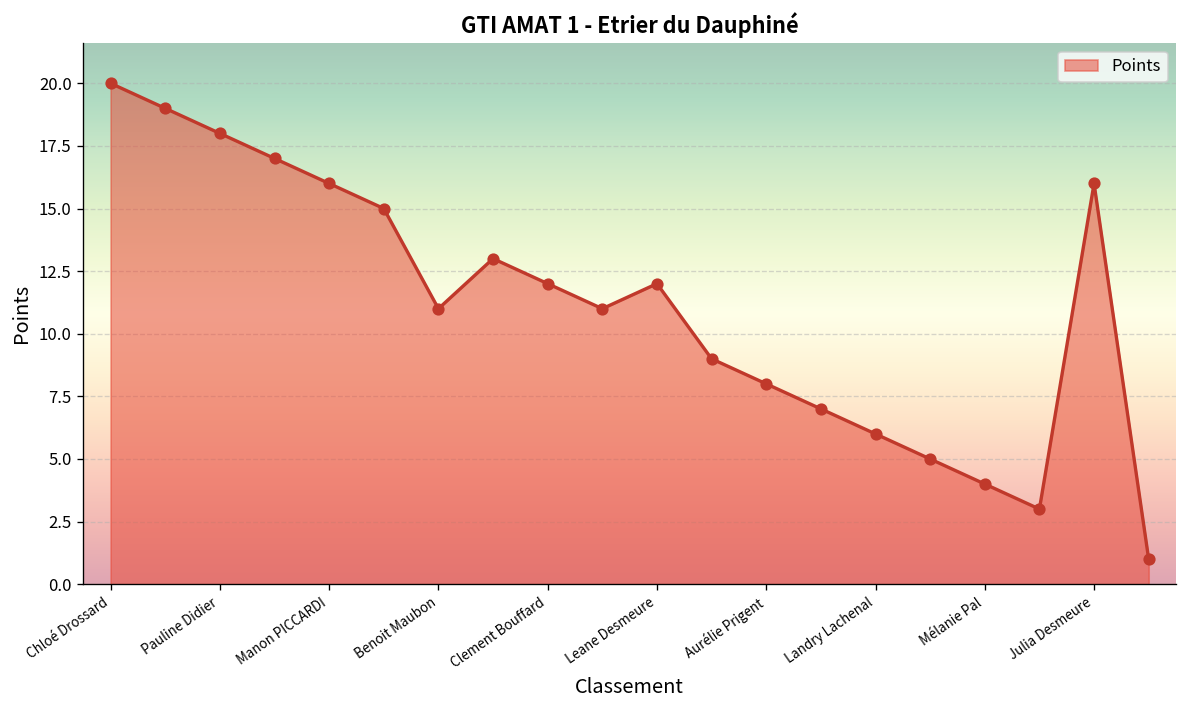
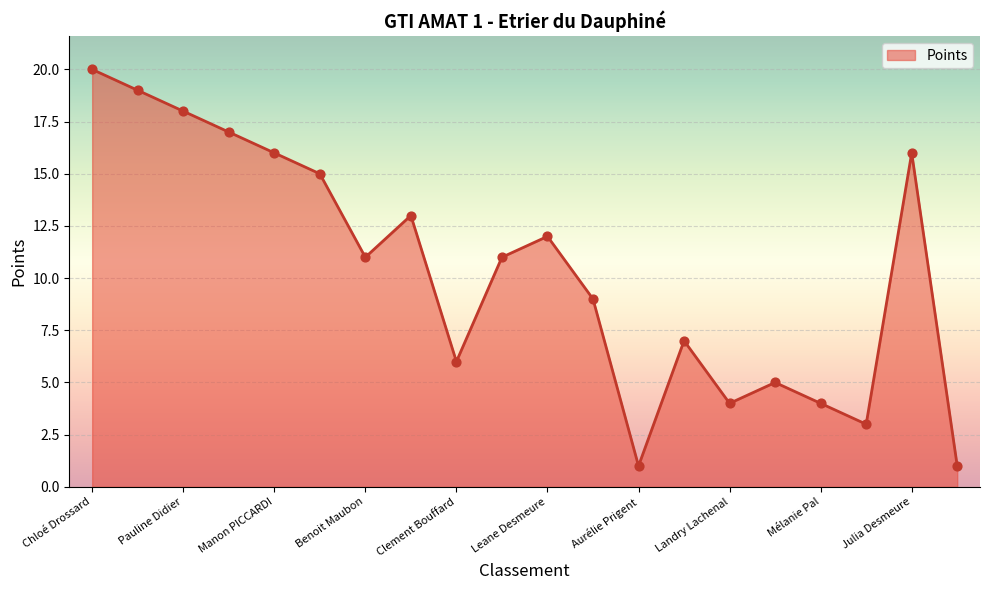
  {
    "Chloé Drossard": 20,
    "Pauline Didier": 18,
    "Manon PICCARDI": 16,
    "Benoit Maubon": 11,
-   "Clement Bouffard": 12,
+   "Clement Bouffard": 6,
    "Leane Desmeure": 12,
-   "Aurélie Prigent": 8,
-   "Landry Lachenal": 6,
+   "Aurélie Prigent": 1,
+   "Landry Lachenal": 4,
    "Mélanie Pal": 4,
    "Julia Desmeure": 16
  }
